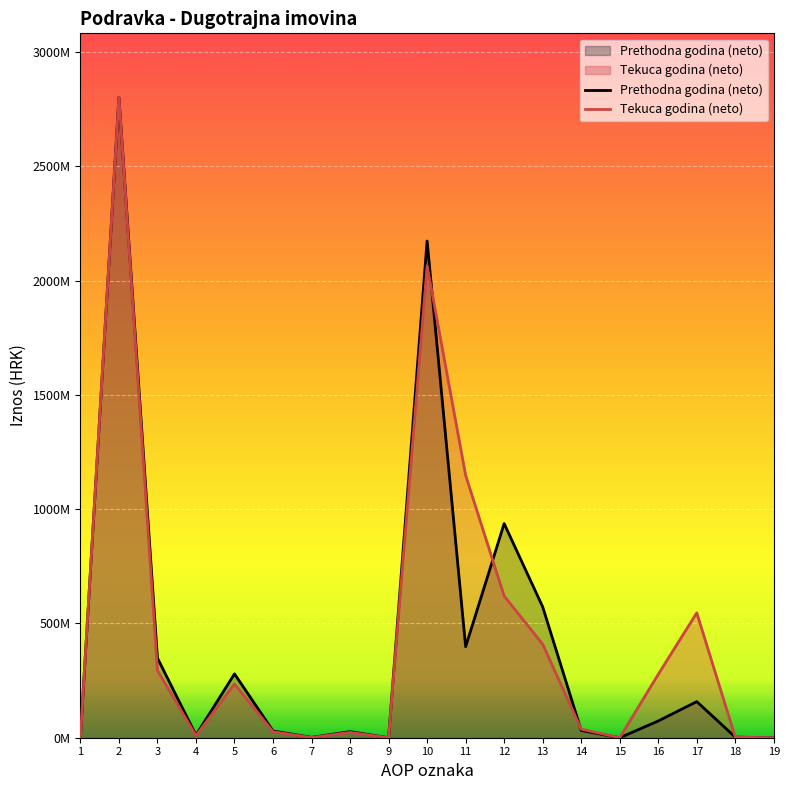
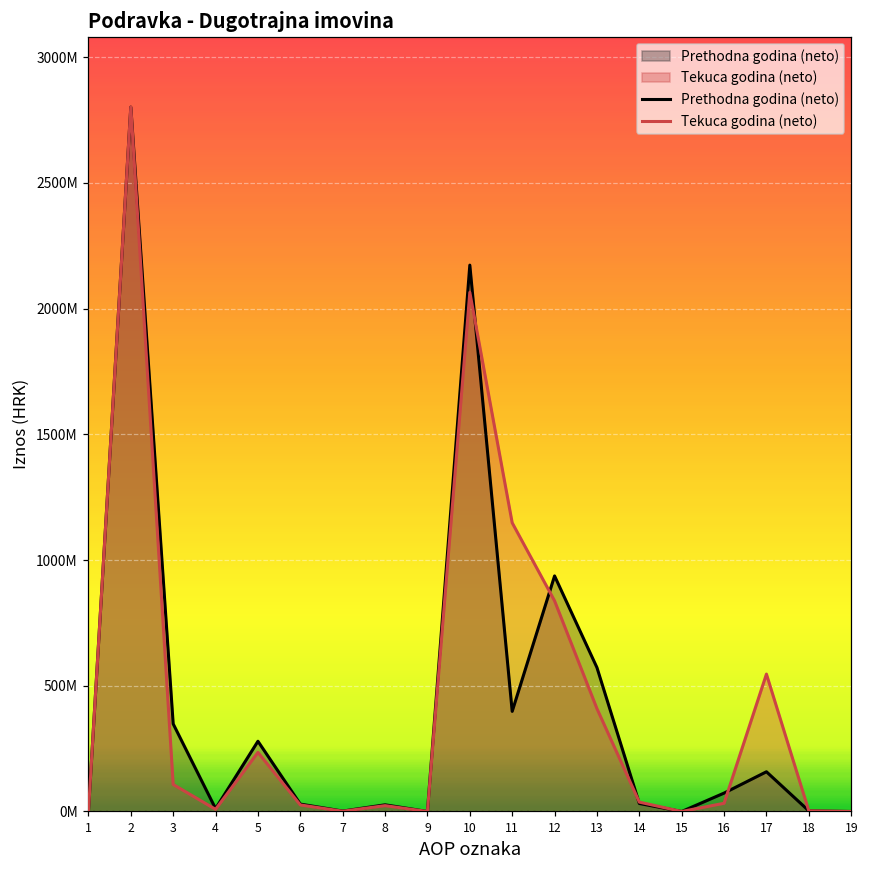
  {
    "Tekuca godina (neto)": {
-     "3": 290000000,
+     "3": 110000000,
      "5": 240000000,
      "10": 2060000000,
      "11": 1150000000,
-     "12": 620000000,
+     "12": 840000000,
      "13": 410000000,
-     "16": 280000000,
+     "16": 30000000,
      "17": 550000000
    }
  }
